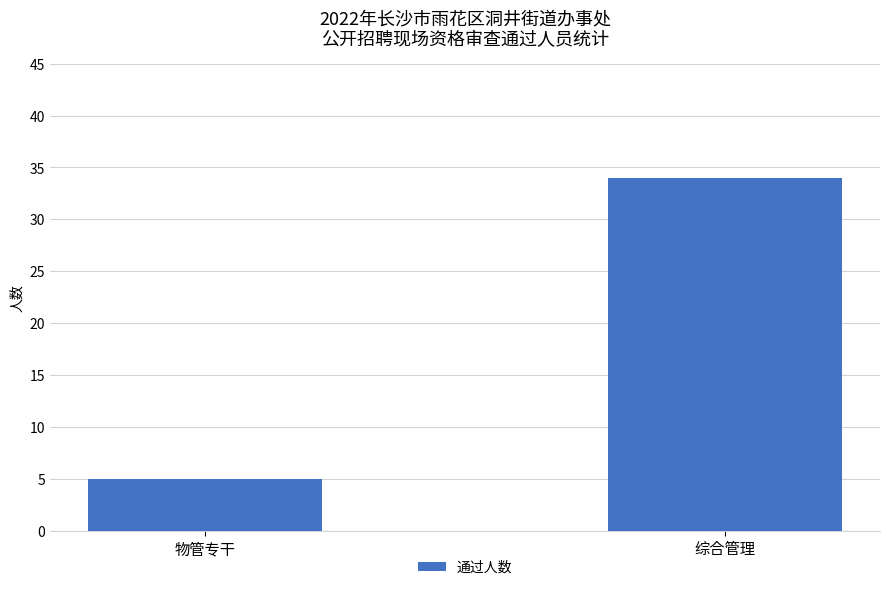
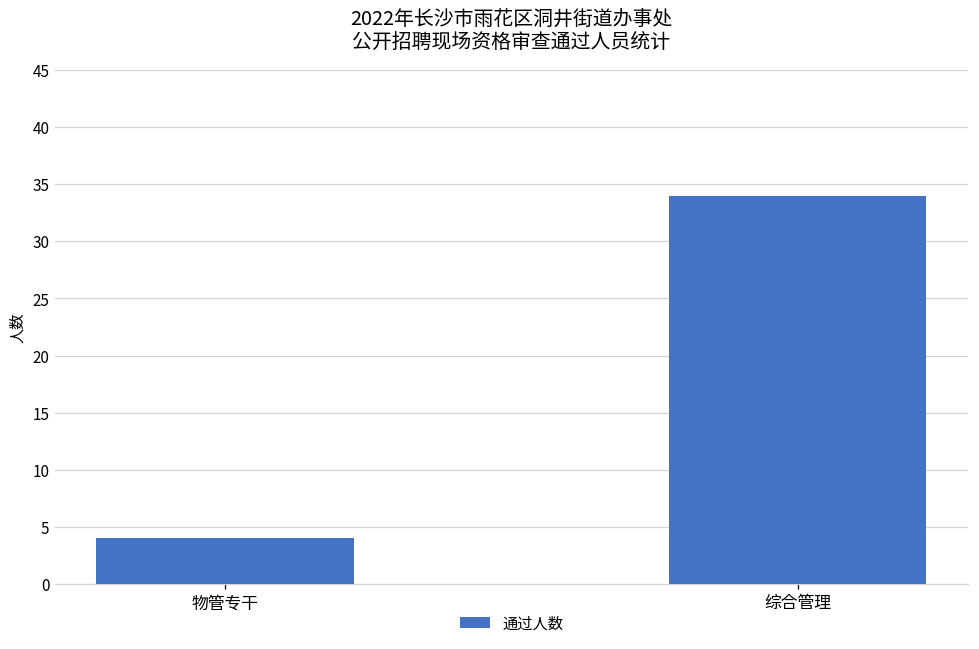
  {
-   "物管专干": 5,
+   "物管专干": 4,
    "综合管理": 34
  }
